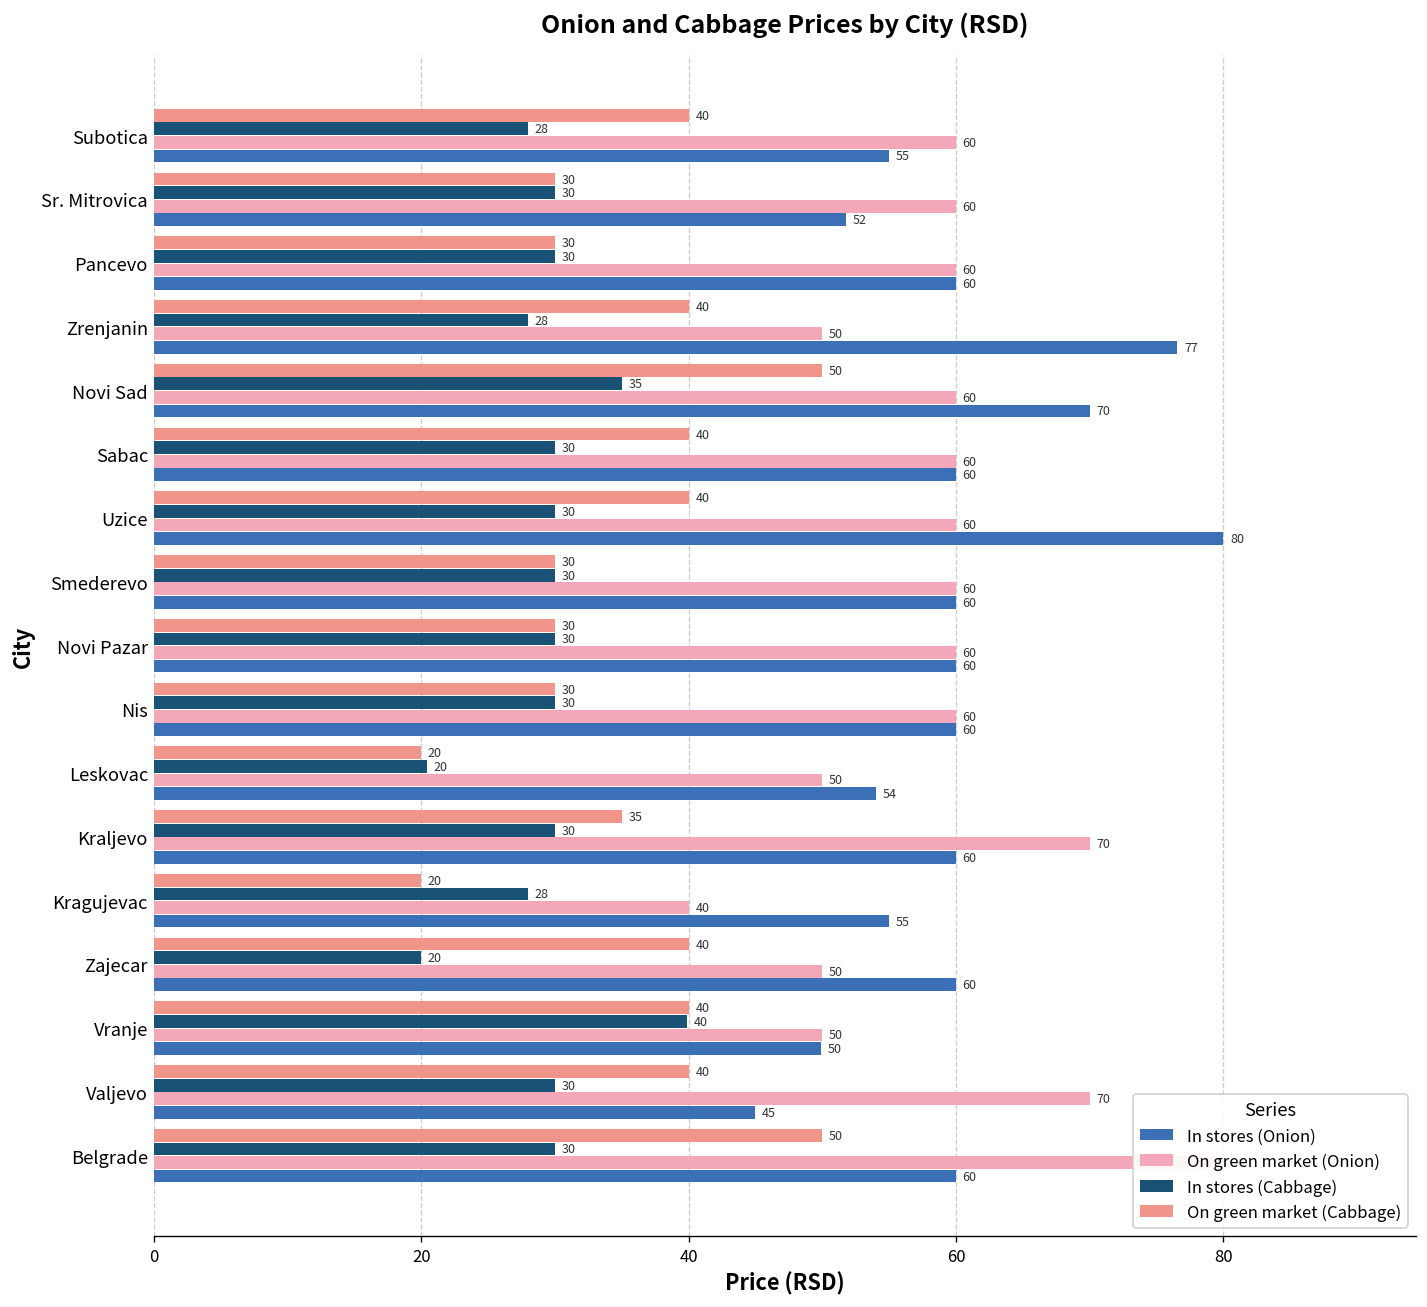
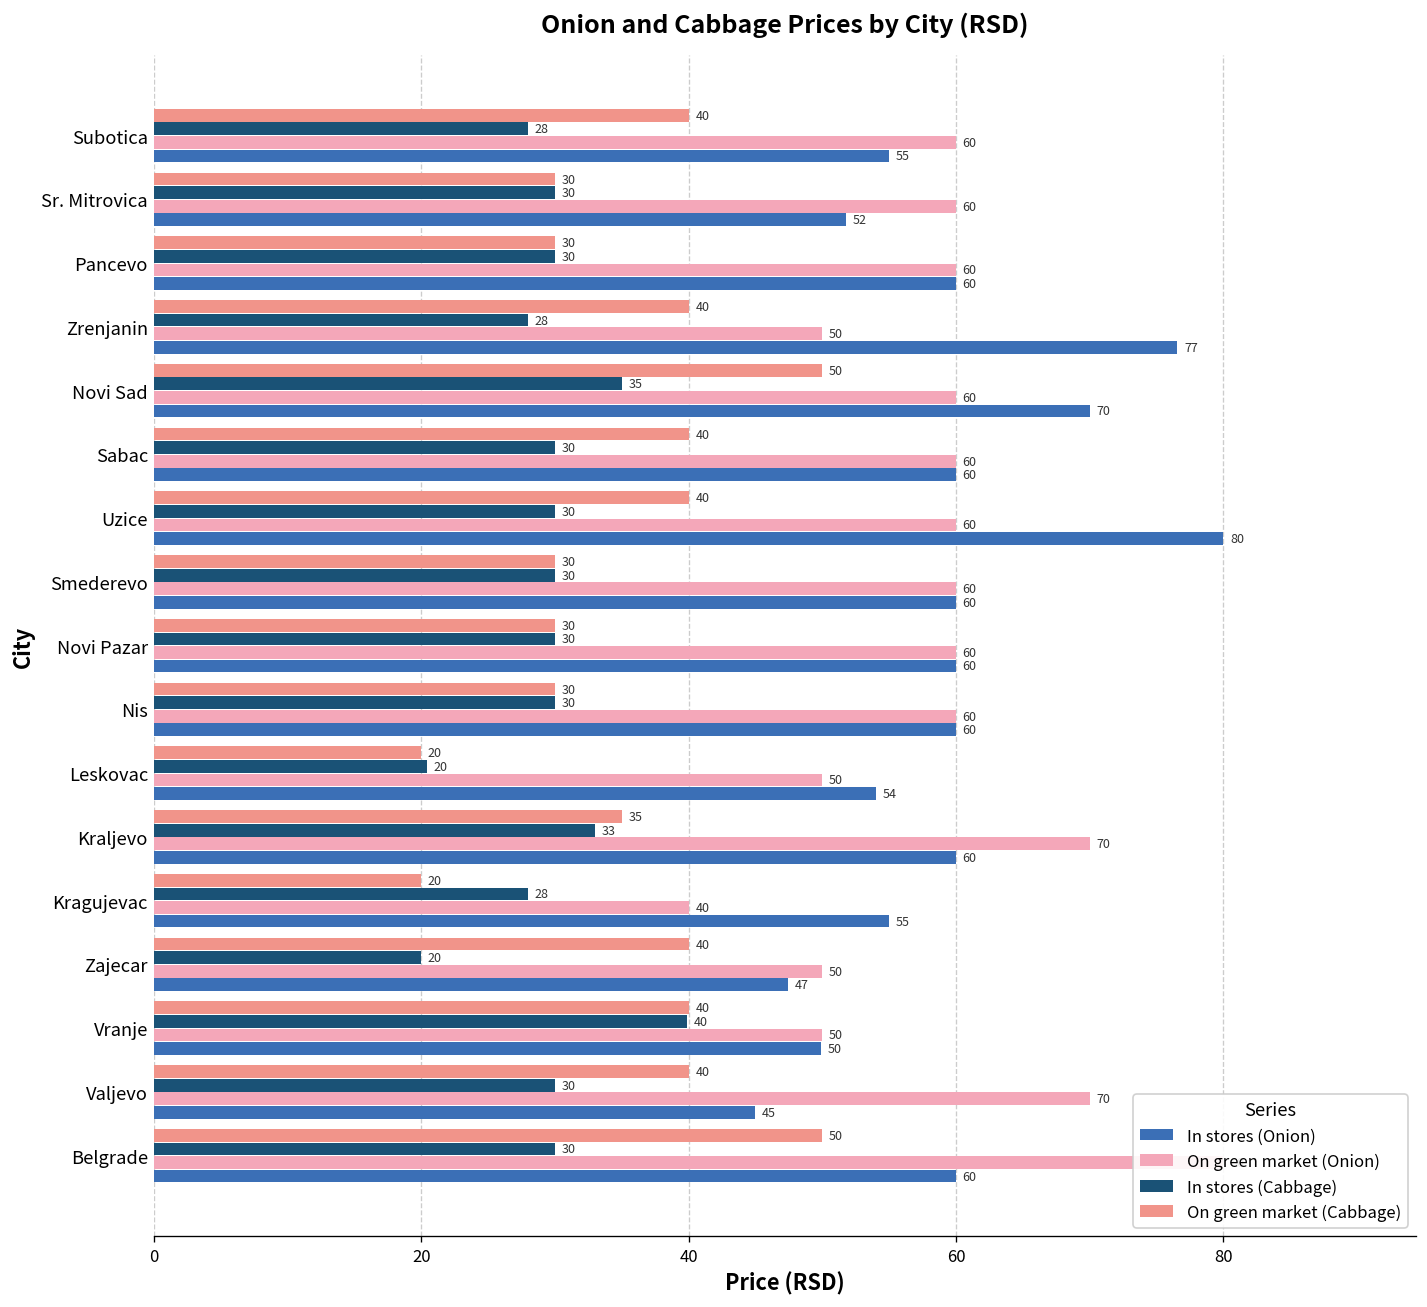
  {
    "In stores (Onion)": {
      "Subotica": 55,
      "Sr. Mitrovica": 52,
      "Pancevo": 60,
      "Zrenjanin": 77,
      "Novi Sad": 70,
      "Sabac": 60,
      "Uzice": 80,
      "Smederevo": 60,
      "Novi Pazar": 60,
      "Nis": 60,
      "Leskovac": 54,
      "Kraljevo": 60,
      "Kragujevac": 55,
-     "Zajecar": 60,
+     "Zajecar": 47,
      "Vranje": 50,
      "Valjevo": 45,
      "Belgrade": 60
    },
    "In stores (Cabbage)": {
      "Subotica": 28,
      "Sr. Mitrovica": 30,
      "Pancevo": 30,
      "Zrenjanin": 28,
      "Novi Sad": 35,
      "Sabac": 30,
      "Uzice": 30,
      "Smederevo": 30,
      "Novi Pazar": 30,
      "Nis": 30,
      "Leskovac": 20,
-     "Kraljevo": 30,
+     "Kraljevo": 33,
      "Kragujevac": 28,
      "Zajecar": 20,
      "Vranje": 40,
      "Valjevo": 30,
      "Belgrade": 30
    }
  }
